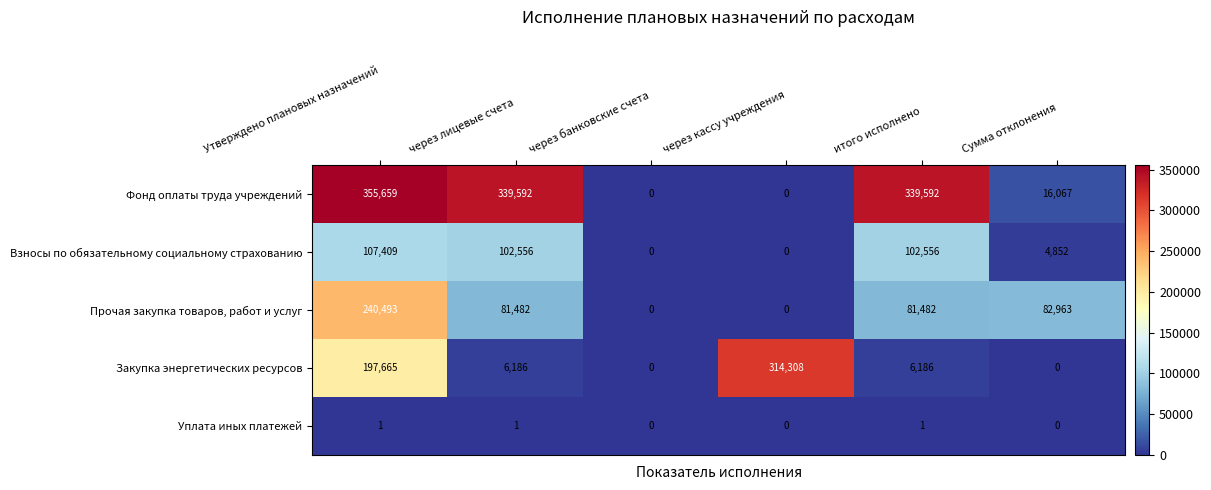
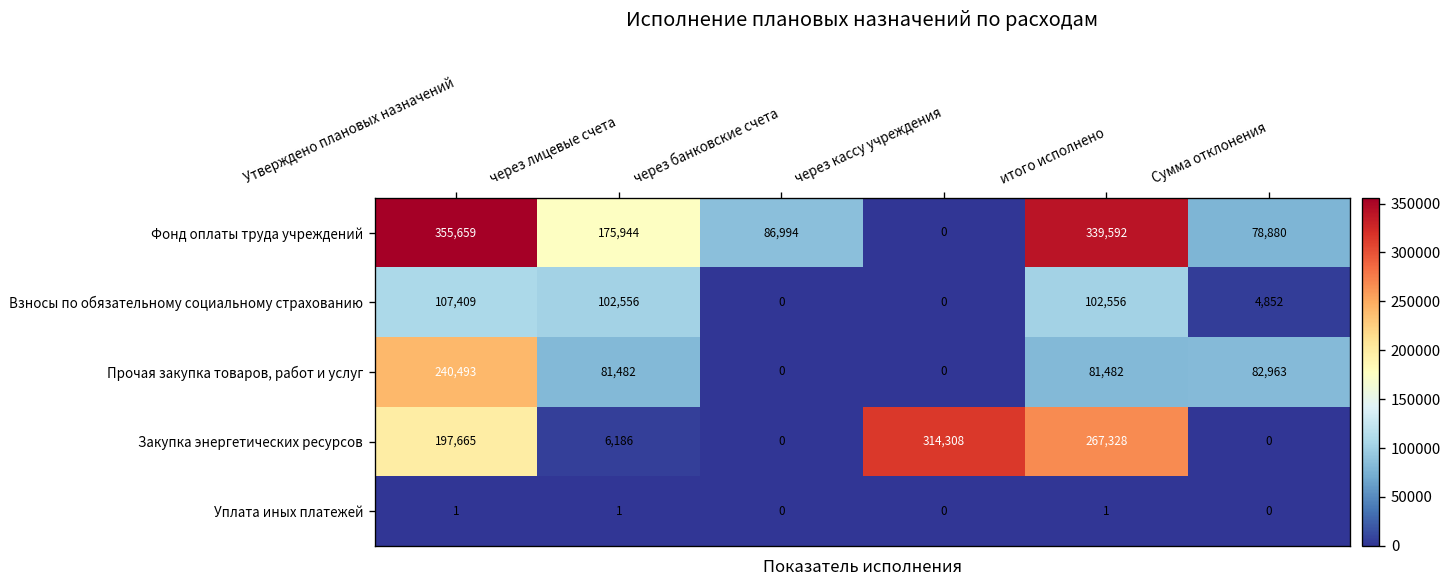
  {
    "Фонд оплаты труда учреждений": {
      "Утверждено плановых назначений": "355,659",
-     "через лицевые счета": "339,592",
-     "через банковские счета": "0",
+     "через лицевые счета": "175,944",
+     "через банковские счета": "86,994",
      "через кассу учреждения": "0",
      "итого исполнено": "339,592",
-     "Сумма отклонения": "16,067"
+     "Сумма отклонения": "78,880"
    },
    "Взносы по обязательному социальному страхованию": {
      "Утверждено плановых назначений": "107,409",
      "через лицевые счета": "102,556",
      "через банковские счета": "0",
      "через кассу учреждения": "0",
      "итого исполнено": "102,556",
      "Сумма отклонения": "4,852"
    },
    "Прочая закупка товаров, работ и услуг": {
      "Утверждено плановых назначений": "240,493",
      "через лицевые счета": "81,482",
      "через банковские счета": "0",
      "через кассу учреждения": "0",
      "итого исполнено": "81,482",
      "Сумма отклонения": "82,963"
    },
    "Закупка энергетических ресурсов": {
      "Утверждено плановых назначений": "197,665",
      "через лицевые счета": "6,186",
      "через банковские счета": "0",
      "через кассу учреждения": "314,308",
-     "итого исполнено": "6,186",
+     "итого исполнено": "267,328",
      "Сумма отклонения": "0"
    },
    "Уплата иных платежей": {
      "Утверждено плановых назначений": "1",
      "через лицевые счета": "1",
      "через банковские счета": "0",
      "через кассу учреждения": "0",
      "итого исполнено": "1",
      "Сумма отклонения": "0"
    }
  }
